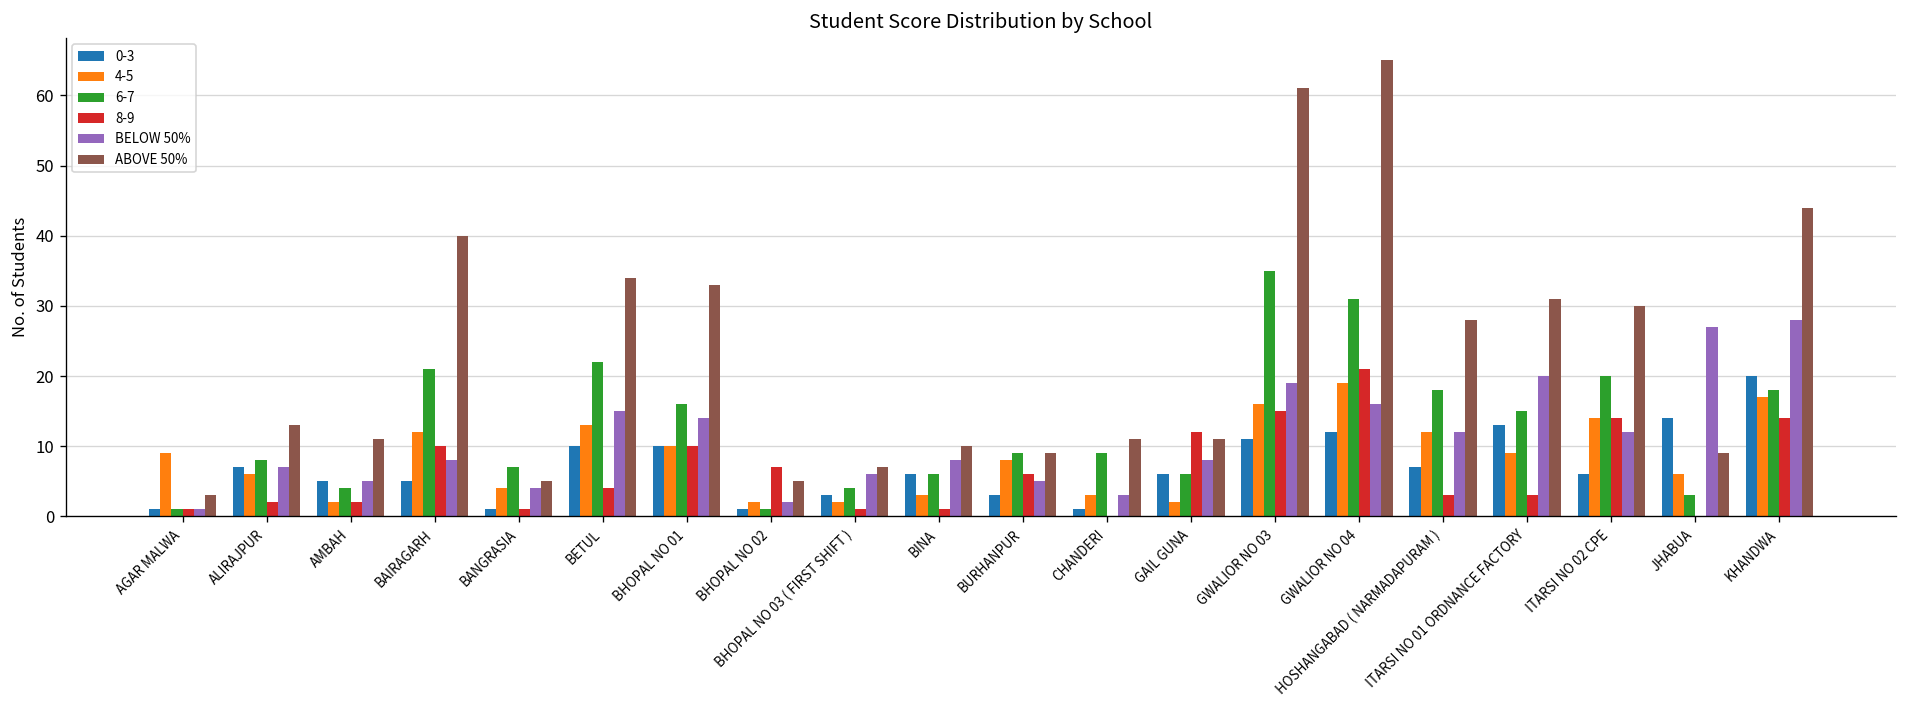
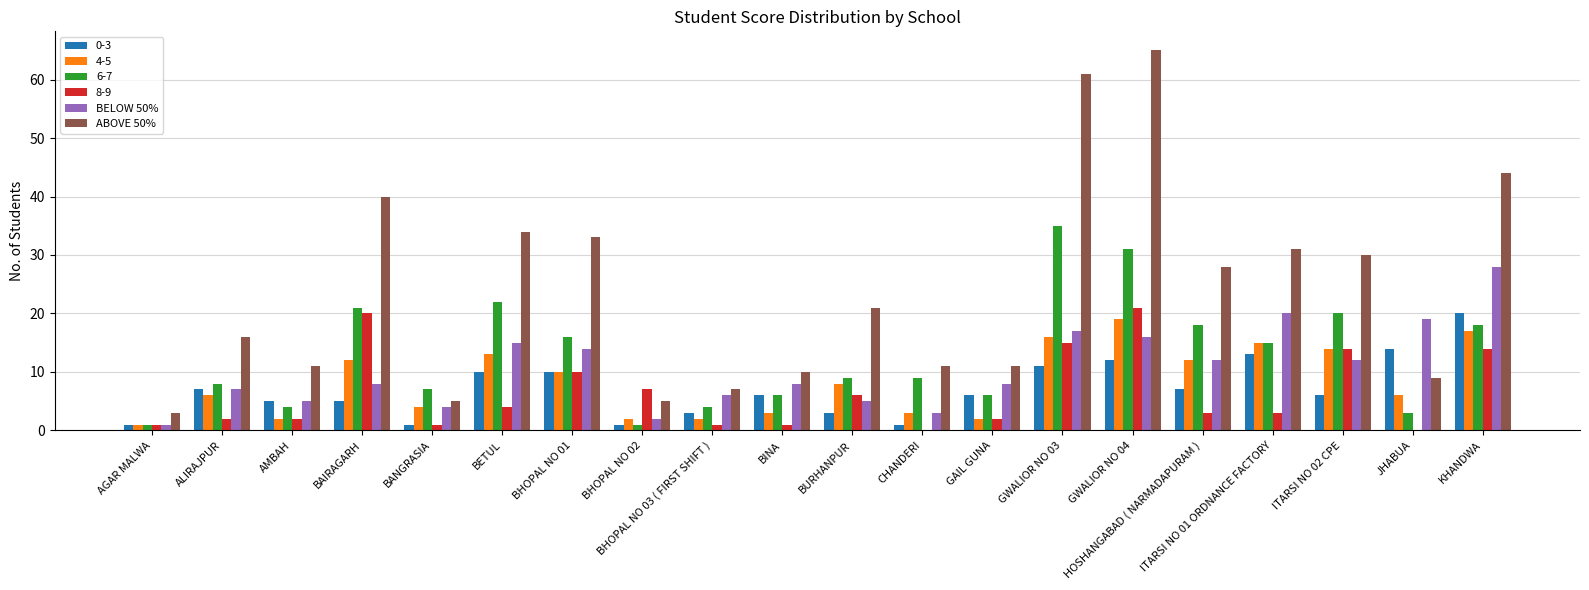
  {
    "0-3": {
      "AGAR MALWA": 1,
      "ALIRAJPUR": 7,
      "AMBAH": 5,
      "BAIRAGARH": 5,
      "BANGRASIA": 1,
      "BETUL": 10,
      "BHOPAL NO 01": 10,
      "BHOPAL NO 02": 1,
      "BHOPAL NO 03 ( FIRST SHIFT )": 3,
      "BINA": 6,
      "BURHANPUR": 3,
      "CHANDERI": 1,
      "GAIL GUNA": 6,
      "GWALIOR NO 03": 11,
      "GWALIOR NO 04": 12,
      "HOSHANGABAD ( NARMADAPURAM )": 7,
      "ITARSI NO 01 ORDNANCE FACTORY": 13,
      "ITARSI NO 02 CPE": 6,
      "JHABUA": 14,
      "KHANDWA": 20
    },
    "4-5": {
-     "AGAR MALWA": 9,
+     "AGAR MALWA": 1,
      "ALIRAJPUR": 6,
      "AMBAH": 2,
      "BAIRAGARH": 12,
      "BANGRASIA": 4,
      "BETUL": 13,
      "BHOPAL NO 01": 10,
      "BHOPAL NO 02": 2,
      "BHOPAL NO 03 ( FIRST SHIFT )": 2,
      "BINA": 3,
      "BURHANPUR": 8,
      "CHANDERI": 3,
      "GAIL GUNA": 2,
      "GWALIOR NO 03": 16,
      "GWALIOR NO 04": 19,
      "HOSHANGABAD ( NARMADAPURAM )": 12,
-     "ITARSI NO 01 ORDNANCE FACTORY": 9,
+     "ITARSI NO 01 ORDNANCE FACTORY": 15,
      "ITARSI NO 02 CPE": 14,
      "JHABUA": 6,
      "KHANDWA": 17
    },
    "6-7": {
      "AGAR MALWA": 1,
      "ALIRAJPUR": 8,
      "AMBAH": 4,
      "BAIRAGARH": 21,
      "BANGRASIA": 7,
      "BETUL": 22,
      "BHOPAL NO 01": 16,
      "BHOPAL NO 02": 1,
      "BHOPAL NO 03 ( FIRST SHIFT )": 4,
      "BINA": 6,
      "BURHANPUR": 9,
      "CHANDERI": 9,
      "GAIL GUNA": 6,
      "GWALIOR NO 03": 35,
      "GWALIOR NO 04": 31,
      "HOSHANGABAD ( NARMADAPURAM )": 18,
      "ITARSI NO 01 ORDNANCE FACTORY": 15,
      "ITARSI NO 02 CPE": 20,
      "JHABUA": 3,
      "KHANDWA": 18
    },
    "8-9": {
      "AGAR MALWA": 1,
      "ALIRAJPUR": 2,
      "AMBAH": 2,
-     "BAIRAGARH": 10,
+     "BAIRAGARH": 20,
      "BANGRASIA": 1,
      "BETUL": 4,
      "BHOPAL NO 01": 10,
      "BHOPAL NO 02": 7,
      "BHOPAL NO 03 ( FIRST SHIFT )": 1,
      "BINA": 1,
      "BURHANPUR": 6,
      "CHANDERI": 0,
-     "GAIL GUNA": 12,
+     "GAIL GUNA": 2,
      "GWALIOR NO 03": 15,
      "GWALIOR NO 04": 21,
      "HOSHANGABAD ( NARMADAPURAM )": 3,
      "ITARSI NO 01 ORDNANCE FACTORY": 3,
      "ITARSI NO 02 CPE": 14,
      "JHABUA": 0,
      "KHANDWA": 14
    },
    "BELOW 50%": {
      "AGAR MALWA": 1,
      "ALIRAJPUR": 7,
      "AMBAH": 5,
      "BAIRAGARH": 8,
      "BANGRASIA": 4,
      "BETUL": 15,
      "BHOPAL NO 01": 14,
      "BHOPAL NO 02": 2,
      "BHOPAL NO 03 ( FIRST SHIFT )": 6,
      "BINA": 8,
      "BURHANPUR": 5,
      "CHANDERI": 3,
      "GAIL GUNA": 8,
-     "GWALIOR NO 03": 19,
+     "GWALIOR NO 03": 17,
      "GWALIOR NO 04": 16,
      "HOSHANGABAD ( NARMADAPURAM )": 12,
      "ITARSI NO 01 ORDNANCE FACTORY": 20,
      "ITARSI NO 02 CPE": 12,
-     "JHABUA": 27,
+     "JHABUA": 19,
      "KHANDWA": 28
    },
    "ABOVE 50%": {
      "AGAR MALWA": 3,
-     "ALIRAJPUR": 13,
+     "ALIRAJPUR": 16,
      "AMBAH": 11,
      "BAIRAGARH": 40,
      "BANGRASIA": 5,
      "BETUL": 34,
      "BHOPAL NO 01": 33,
      "BHOPAL NO 02": 5,
      "BHOPAL NO 03 ( FIRST SHIFT )": 7,
      "BINA": 10,
-     "BURHANPUR": 9,
+     "BURHANPUR": 21,
      "CHANDERI": 11,
      "GAIL GUNA": 11,
      "GWALIOR NO 03": 61,
      "GWALIOR NO 04": 65,
      "HOSHANGABAD ( NARMADAPURAM )": 28,
      "ITARSI NO 01 ORDNANCE FACTORY": 31,
      "ITARSI NO 02 CPE": 30,
      "JHABUA": 9,
      "KHANDWA": 44
    }
  }
